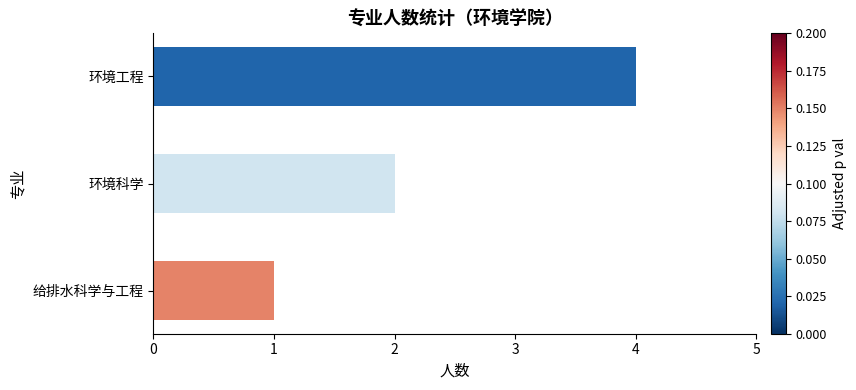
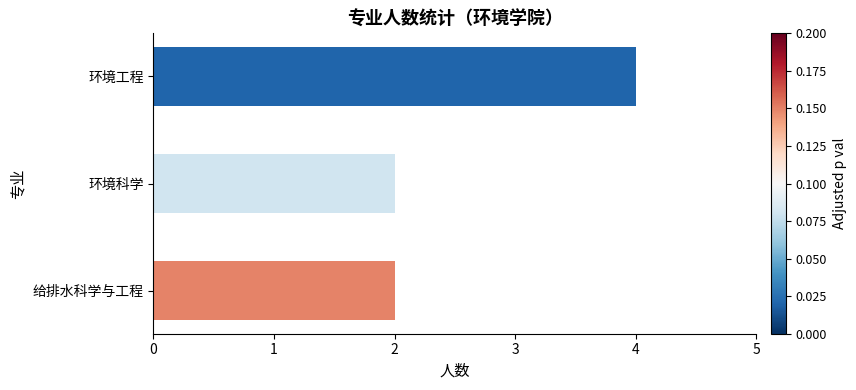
  {
    "环境工程": 4,
    "环境科学": 2,
-   "给排水科学与工程": 1
+   "给排水科学与工程": 2
  }
